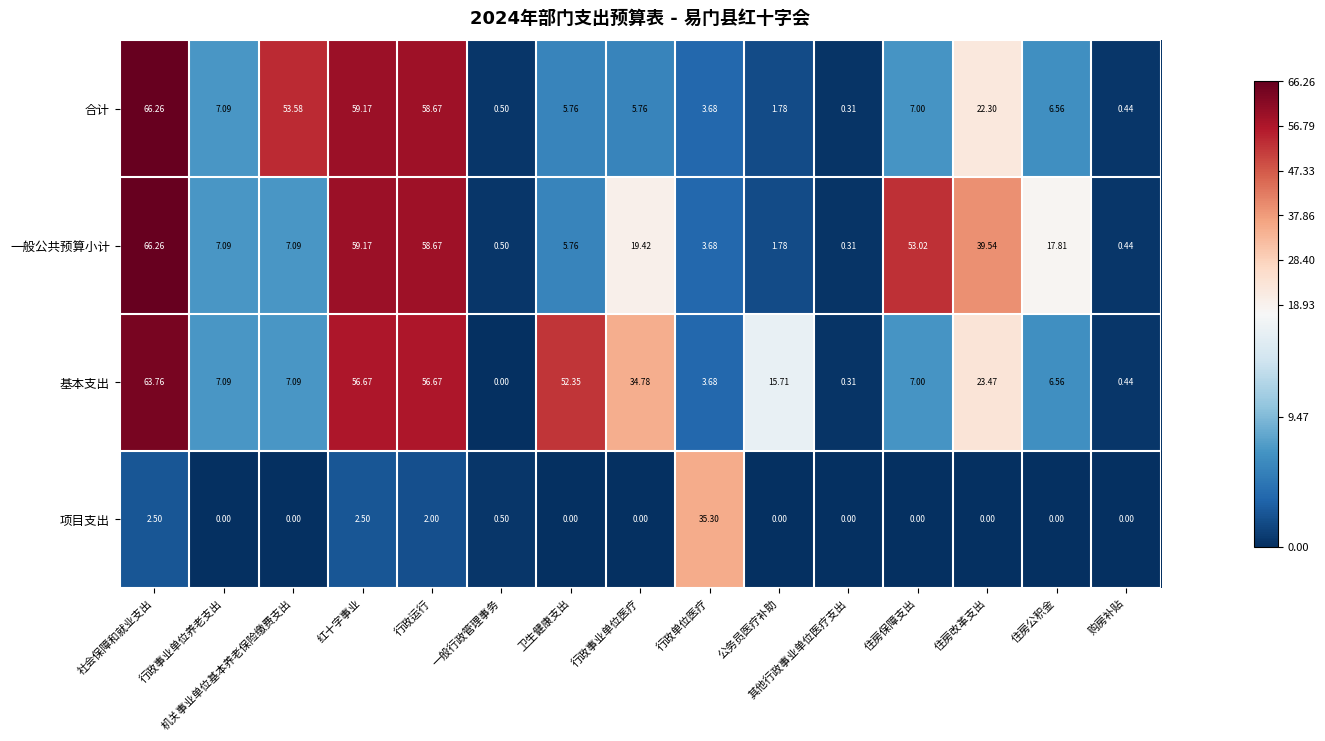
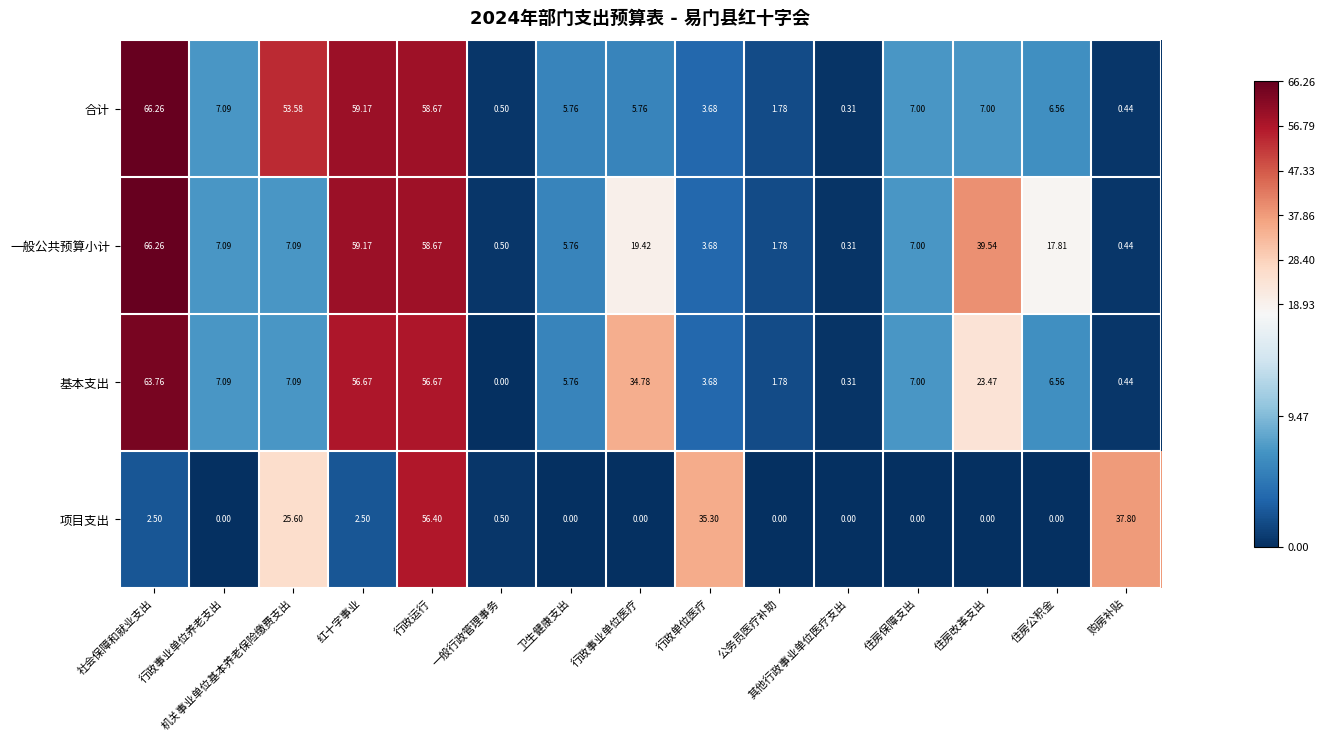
  {
    "合计": {
      "社会保障和就业支出": 66.26,
      "行政事业单位养老支出": 7.09,
      "机关事业单位基本养老保险缴费支出": 53.58,
      "红十字事业": 59.17,
      "行政运行": 58.67,
      "一般行政管理事务": 0.50,
      "卫生健康支出": 5.76,
      "行政事业单位医疗": 5.76,
      "行政单位医疗": 3.68,
      "公务员医疗补助": 1.78,
      "其他行政事业单位医疗支出": 0.31,
      "住房保障支出": 7.00,
-     "住房改革支出": 22.30,
+     "住房改革支出": 7.00,
      "住房公积金": 6.56,
      "购房补贴": 0.44
    },
    "一般公共预算小计": {
      "社会保障和就业支出": 66.26,
      "行政事业单位养老支出": 7.09,
      "机关事业单位基本养老保险缴费支出": 7.09,
      "红十字事业": 59.17,
      "行政运行": 58.67,
      "一般行政管理事务": 0.50,
      "卫生健康支出": 5.76,
      "行政事业单位医疗": 19.42,
      "行政单位医疗": 3.68,
      "公务员医疗补助": 1.78,
      "其他行政事业单位医疗支出": 0.31,
-     "住房保障支出": 53.02,
+     "住房保障支出": 7.00,
      "住房改革支出": 39.54,
      "住房公积金": 17.81,
      "购房补贴": 0.44
    },
    "基本支出": {
      "社会保障和就业支出": 63.76,
      "行政事业单位养老支出": 7.09,
      "机关事业单位基本养老保险缴费支出": 7.09,
      "红十字事业": 56.67,
      "行政运行": 56.67,
      "一般行政管理事务": 0.00,
-     "卫生健康支出": 52.35,
+     "卫生健康支出": 5.76,
      "行政事业单位医疗": 34.78,
      "行政单位医疗": 3.68,
-     "公务员医疗补助": 15.71,
+     "公务员医疗补助": 1.78,
      "其他行政事业单位医疗支出": 0.31,
      "住房保障支出": 7.00,
      "住房改革支出": 23.47,
      "住房公积金": 6.56,
      "购房补贴": 0.44
    },
    "项目支出": {
      "社会保障和就业支出": 2.50,
      "行政事业单位养老支出": 0.00,
-     "机关事业单位基本养老保险缴费支出": 0.00,
+     "机关事业单位基本养老保险缴费支出": 25.60,
      "红十字事业": 2.50,
-     "行政运行": 2.00,
+     "行政运行": 56.40,
      "一般行政管理事务": 0.50,
      "卫生健康支出": 0.00,
      "行政事业单位医疗": 0.00,
      "行政单位医疗": 35.30,
      "公务员医疗补助": 0.00,
      "其他行政事业单位医疗支出": 0.00,
      "住房保障支出": 0.00,
      "住房改革支出": 0.00,
      "住房公积金": 0.00,
-     "购房补贴": 0.00
+     "购房补贴": 37.80
    }
  }
